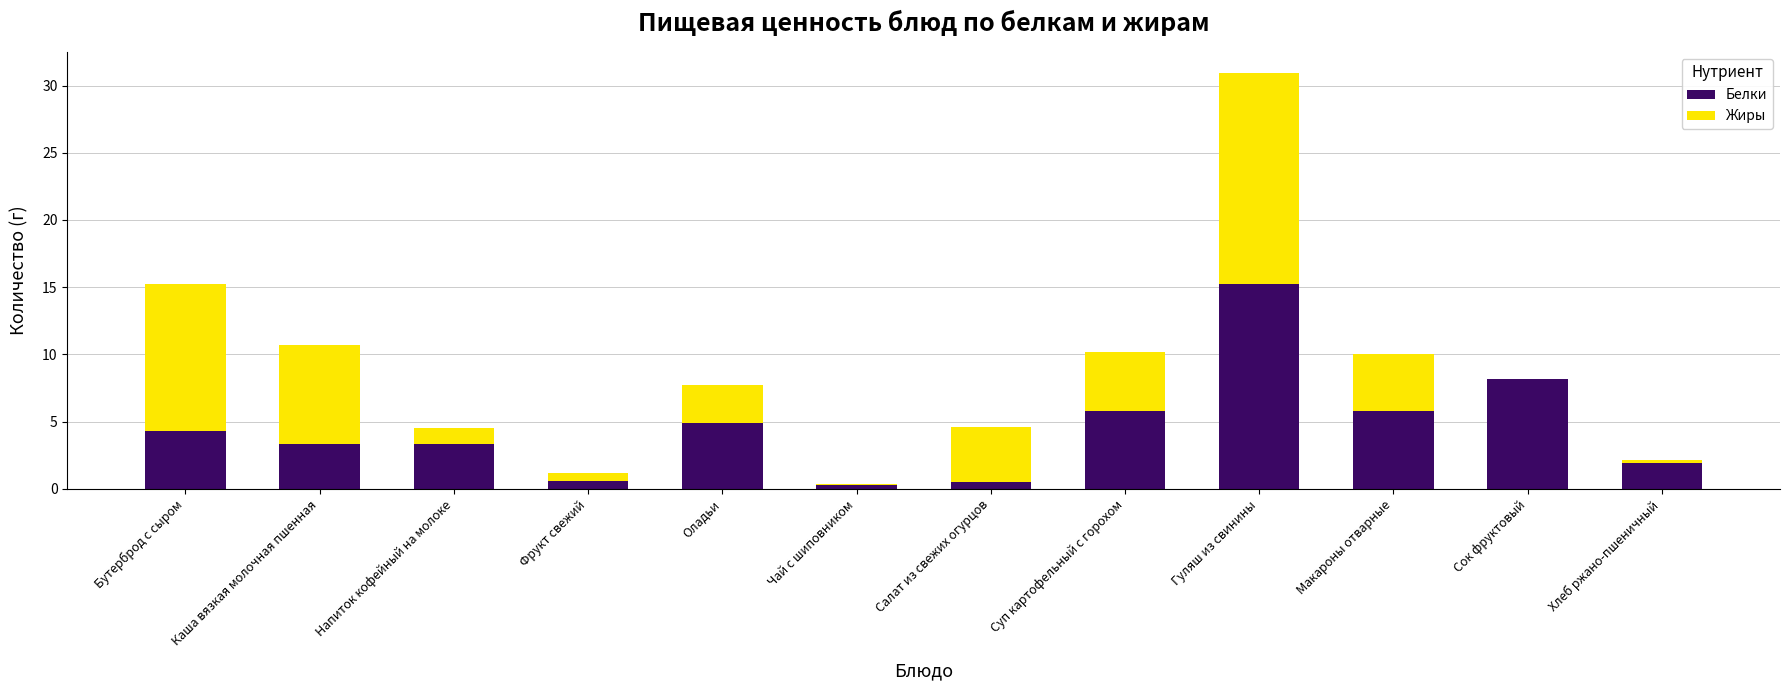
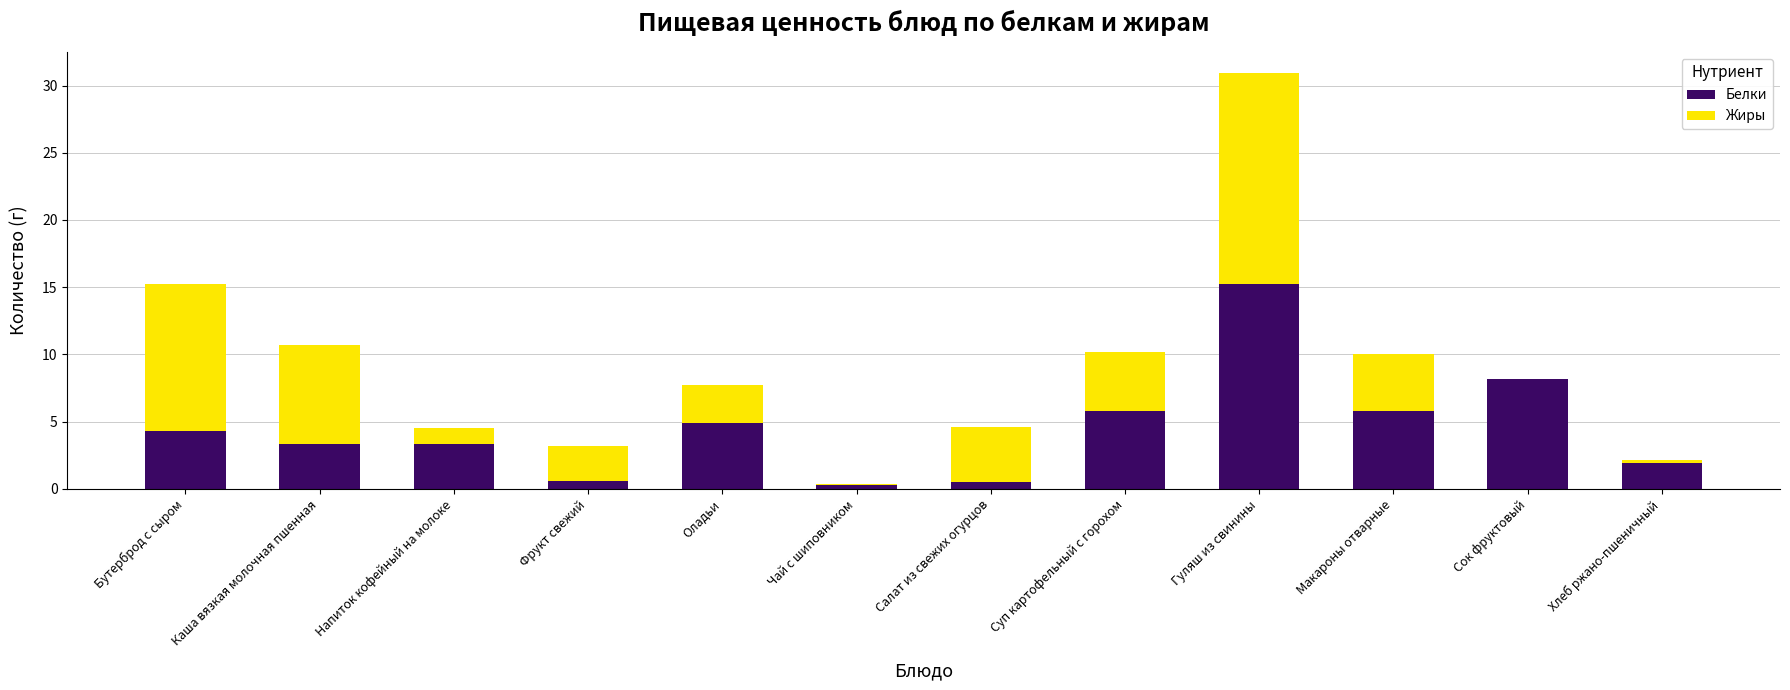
  {
    "Белки": {
      "Бутерброд с сыром": 4.3,
      "Каша вязкая молочная пшенная": 3.4,
      "Напиток кофейный на молоке": 3.3,
      "Фрукт свежий": 0.6,
      "Оладьи": 4.9,
      "Чай с шиповником": 0.3,
      "Салат из свежих огурцов": 0.5,
      "Суп картофельный с горохом": 5.8,
      "Гуляш из свинины": 15.3,
      "Макароны отварные": 5.8,
      "Сок фруктовый": 8.2,
      "Хлеб ржано-пшеничный": 1.9
    },
    "Жиры": {
      "Бутерброд с сыром": 11.0,
      "Каша вязкая молочная пшенная": 7.3,
      "Напиток кофейный на молоке": 1.2,
-     "Фрукт свежий": 0.6,
+     "Фрукт свежий": 2.6,
      "Оладьи": 2.8,
      "Салат из свежих огурцов": 4.1,
      "Суп картофельный с горохом": 4.4,
      "Гуляш из свинины": 15.7,
      "Макароны отварные": 4.3,
      "Сок фруктовый": 0.0,
      "Хлеб ржано-пшеничный": 0.3
    }
  }
